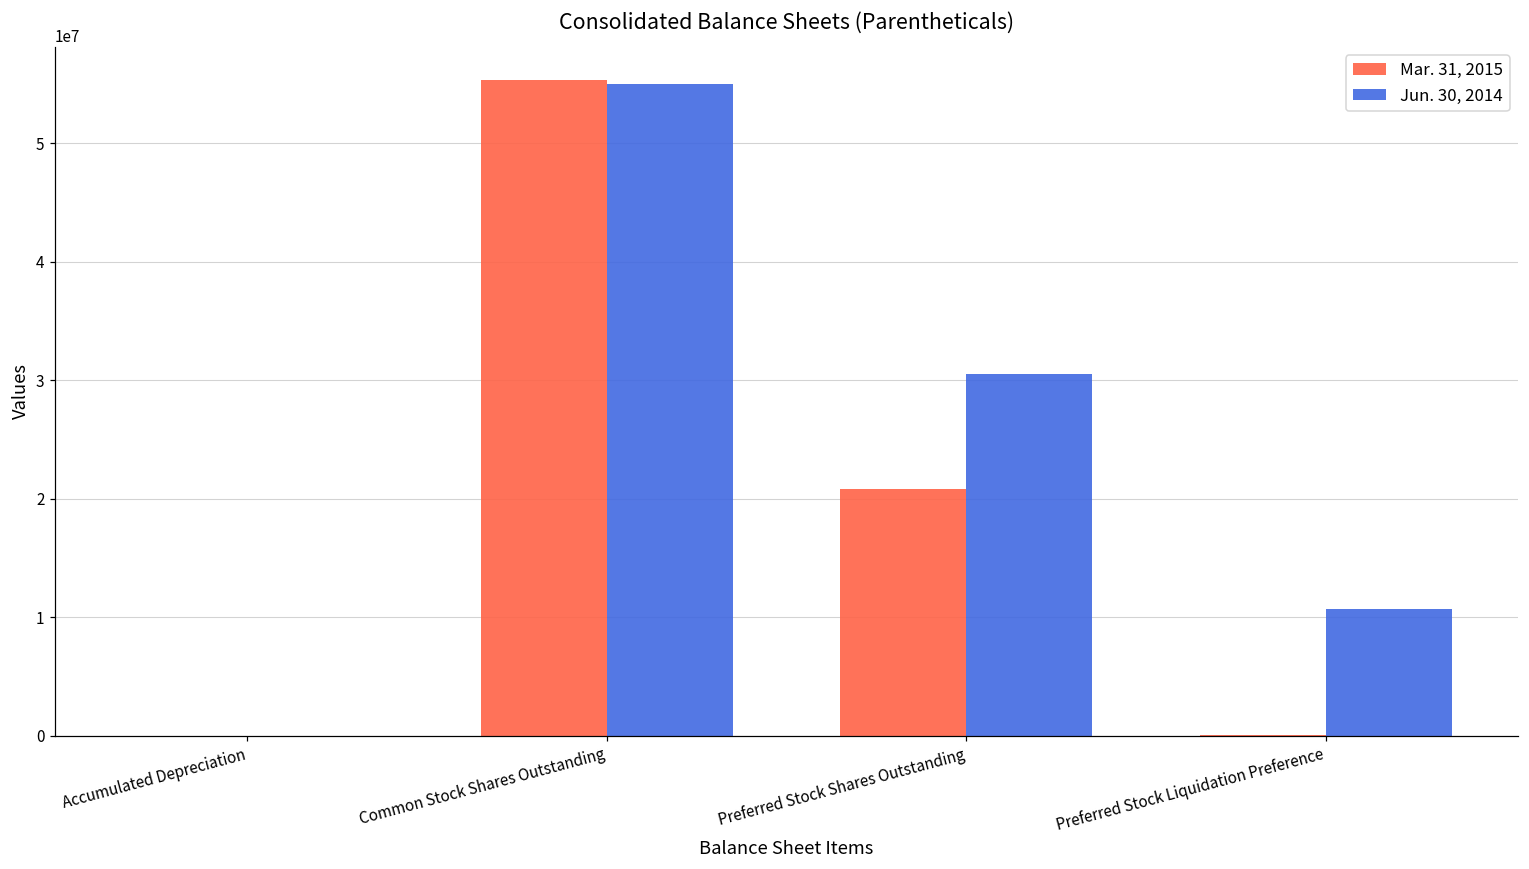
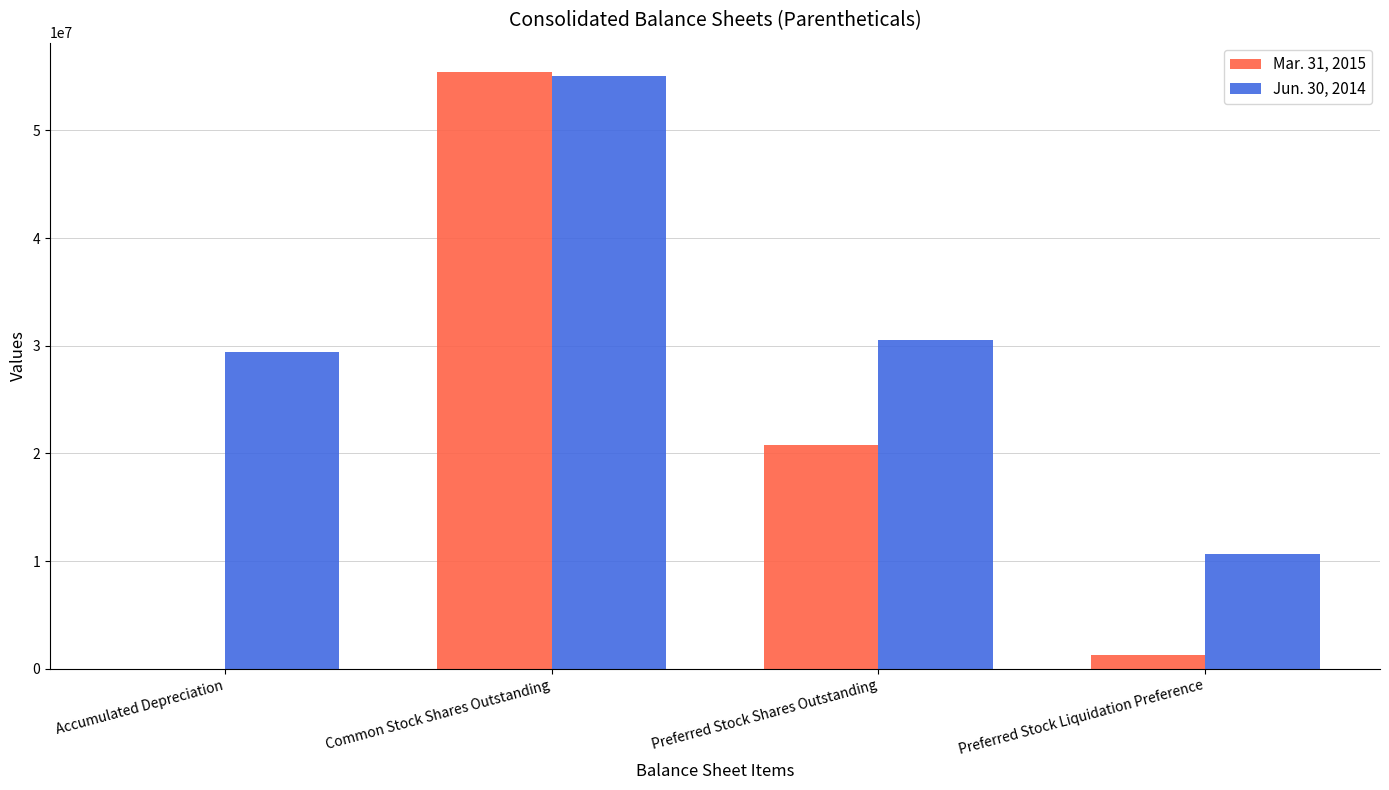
  {
    "Mar. 31, 2015": {
      "Common Stock Shares Outstanding": 55400000,
      "Preferred Stock Shares Outstanding": 20800000,
-     "Preferred Stock Liquidation Preference": 0
+     "Preferred Stock Liquidation Preference": 1300000
    },
    "Jun. 30, 2014": {
-     "Accumulated Depreciation": 0,
+     "Accumulated Depreciation": 29400000,
      "Common Stock Shares Outstanding": 55000000,
      "Preferred Stock Shares Outstanding": 30500000,
      "Preferred Stock Liquidation Preference": 10700000
    }
  }
